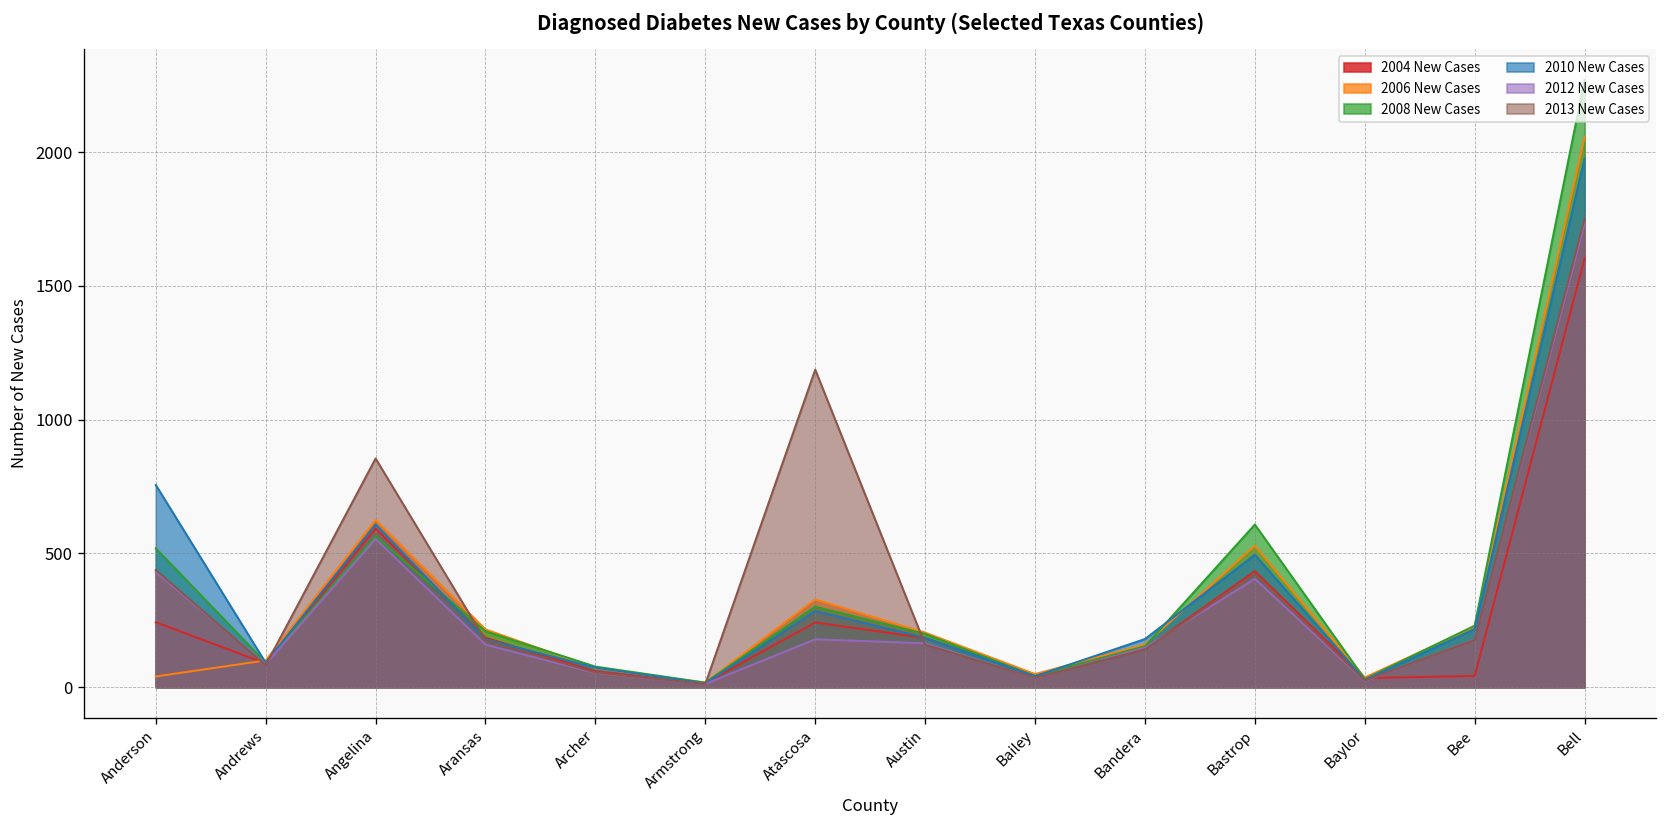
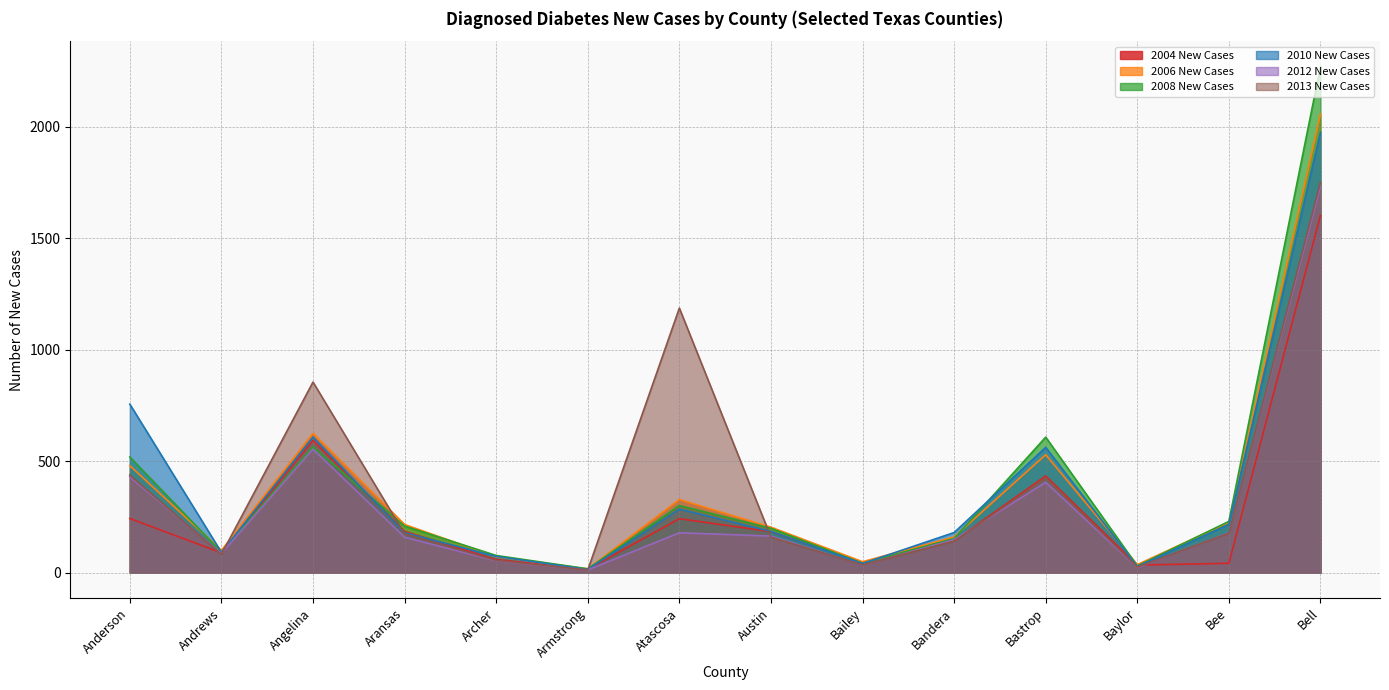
  {
    "2004 New Cases": {
      "Anderson": 240,
      "Angelina": 590,
      "Atascosa": 240,
      "Bee": 40,
      "Bell": 1600
    },
    "2006 New Cases": {
-     "Anderson": 40,
+     "Anderson": 480,
      "Angelina": 630,
      "Atascosa": 330,
      "Bastrop": 530,
      "Bell": 2060
    },
    "2008 New Cases": {
      "Anderson": 520,
      "Atascosa": 300,
      "Bastrop": 610
    },
    "2010 New Cases": {
      "Anderson": 760,
      "Angelina": 610,
      "Atascosa": 290,
      "Bandera": 180,
-     "Bastrop": 500,
+     "Bastrop": 560,
      "Bell": 1980
    },
    "2012 New Cases": {
      "Aransas": 160,
      "Atascosa": 180,
      "Bastrop": 410,
      "Bell": 1730
    },
    "2013 New Cases": {
      "Angelina": 860,
      "Atascosa": 1190,
      "Bell": 1750
    }
  }
